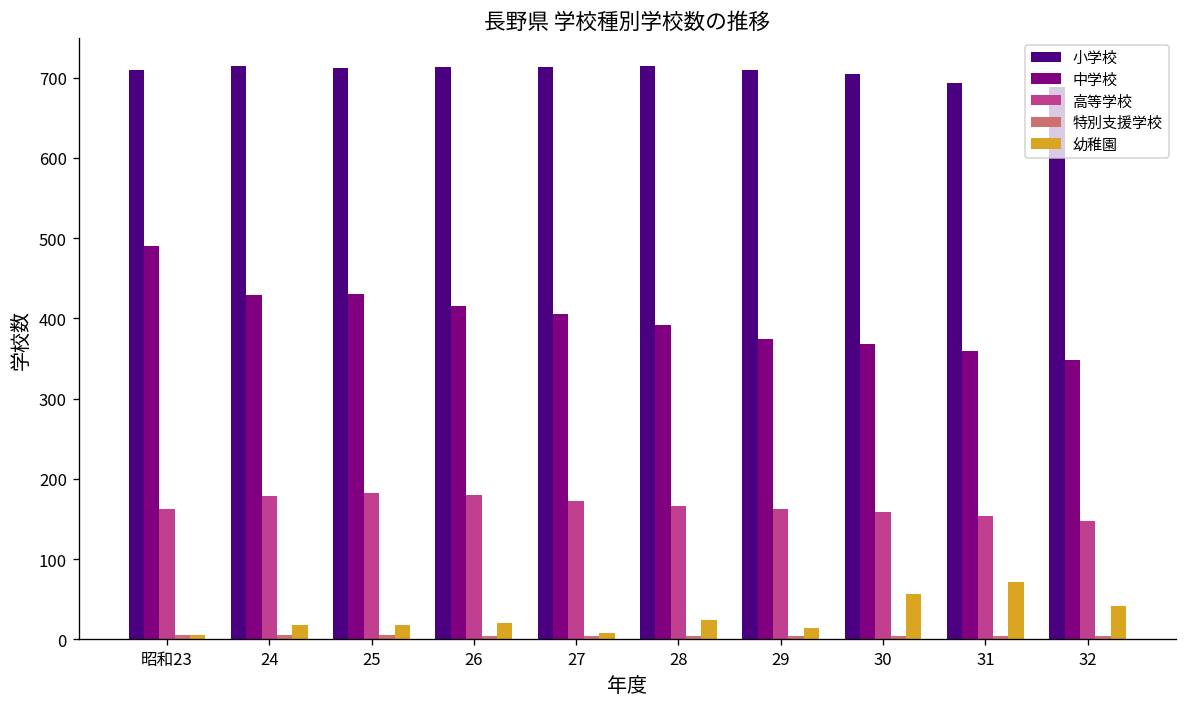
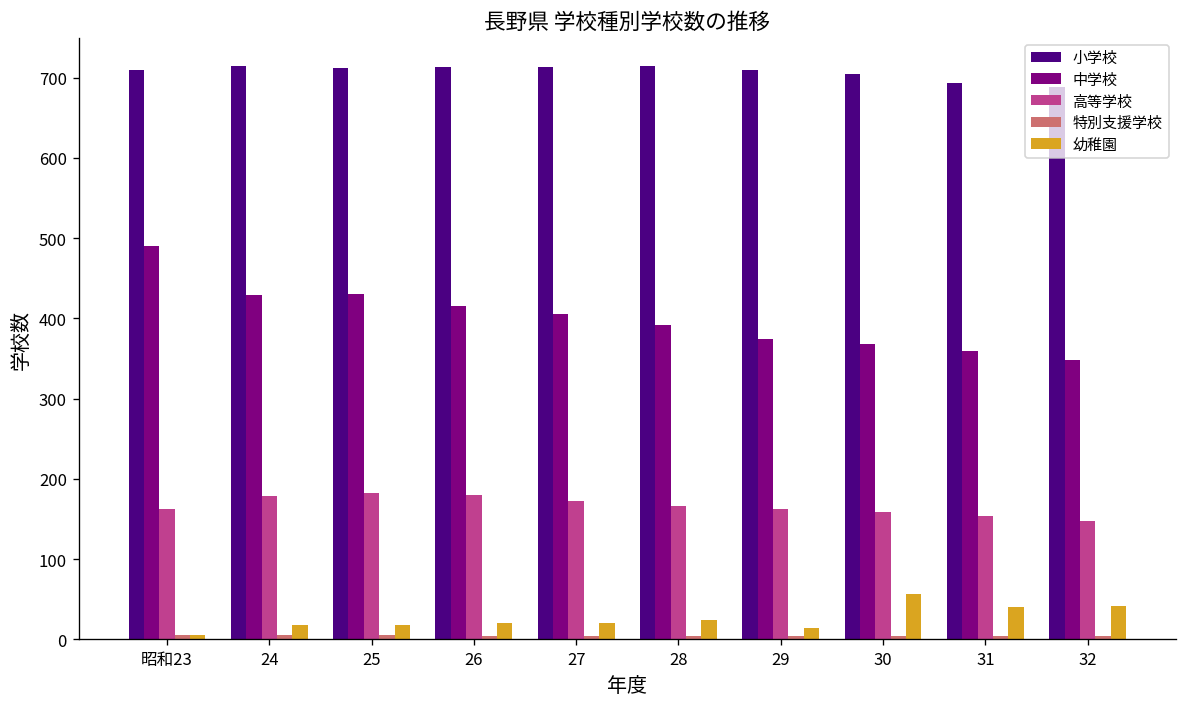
  {
    "幼稚園": {
      "昭和23": 10,
      "24": 20,
      "25": 20,
      "26": 20,
-     "27": 10,
+     "27": 20,
      "28": 20,
      "29": 10,
      "30": 60,
-     "31": 70,
+     "31": 40,
      "32": 40
    }
  }
